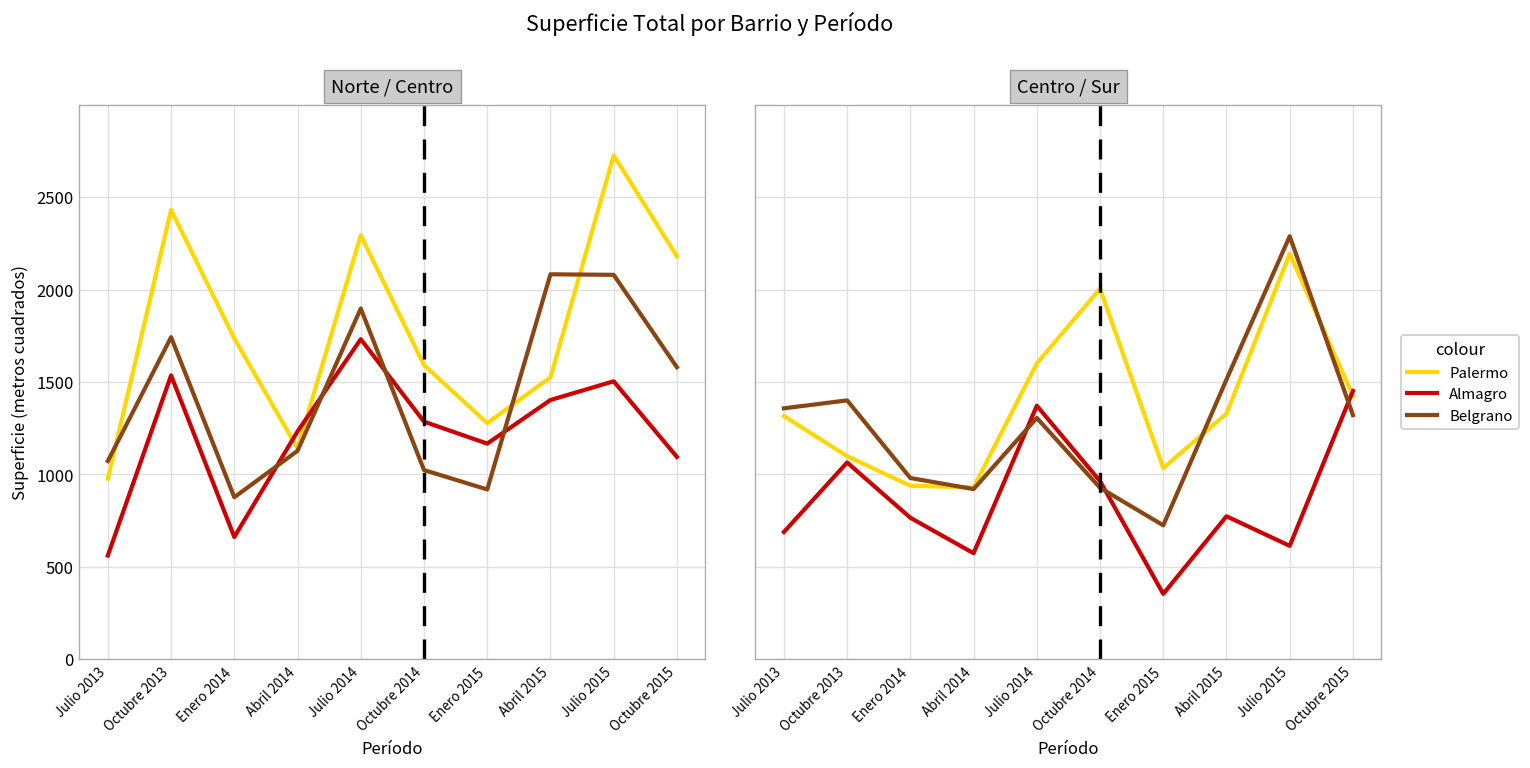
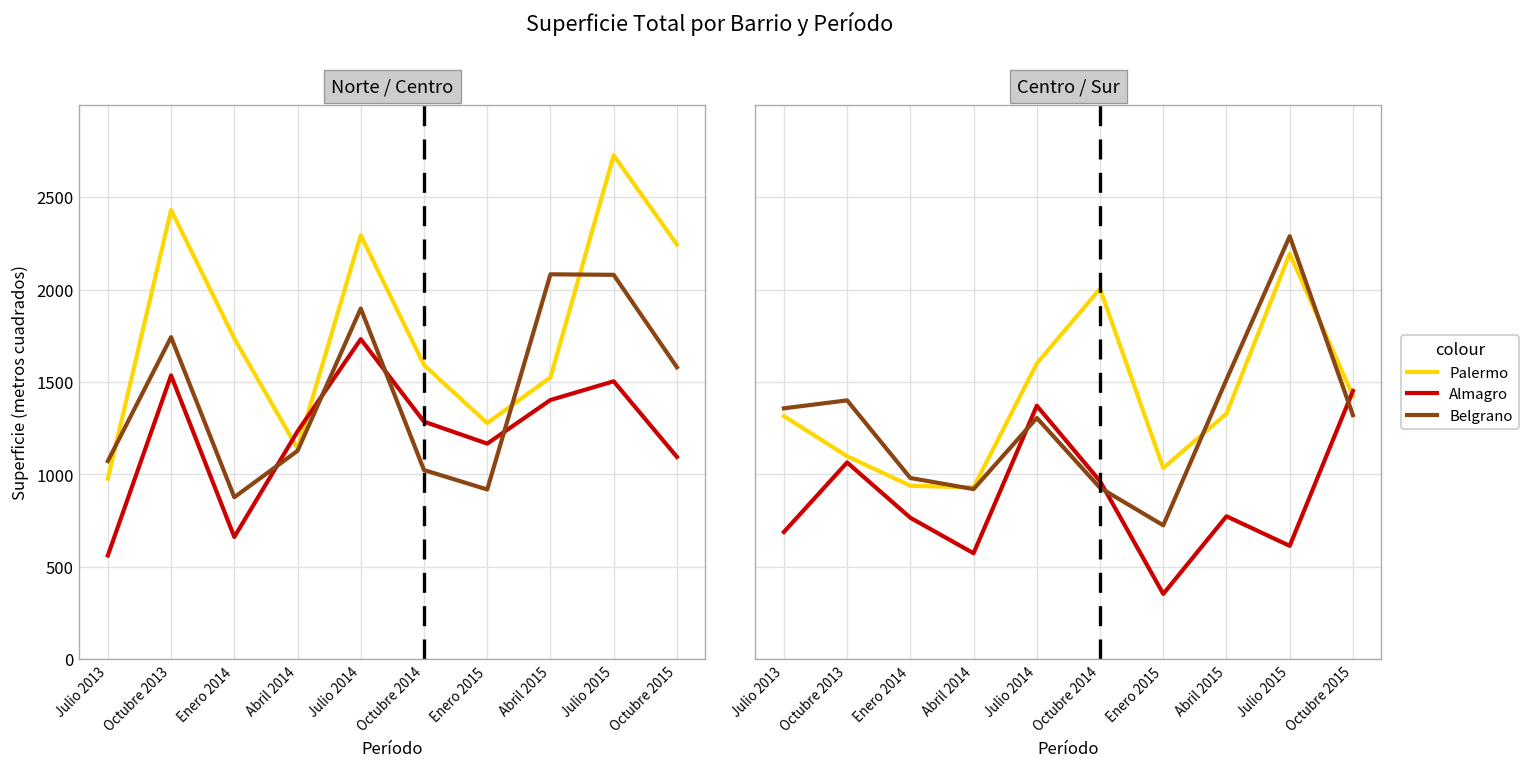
  {
    "Norte / Centro": {
      "Palermo": {
        "Julio 2013": 980,
        "Octubre 2013": 2430,
        "Enero 2014": 1740,
        "Julio 2014": 2290,
        "Octubre 2014": 1590,
        "Enero 2015": 1280,
        "Abril 2015": 1530,
        "Julio 2015": 2730,
-       "Octubre 2015": 2180
+       "Octubre 2015": 2240
      },
      "Almagro": {
        "Julio 2013": 560,
        "Octubre 2013": 1540,
        "Enero 2014": 660,
        "Abril 2014": 1230,
        "Julio 2014": 1730,
        "Octubre 2014": 1290,
        "Enero 2015": 1170,
        "Abril 2015": 1400,
        "Julio 2015": 1500,
        "Octubre 2015": 1100
      },
      "Belgrano": {
        "Julio 2013": 1070,
        "Octubre 2013": 1740,
        "Enero 2014": 880,
        "Julio 2014": 1900,
        "Octubre 2014": 1020,
        "Enero 2015": 920,
        "Abril 2015": 2080,
        "Julio 2015": 2080,
        "Octubre 2015": 1580
      }
    }
  }
